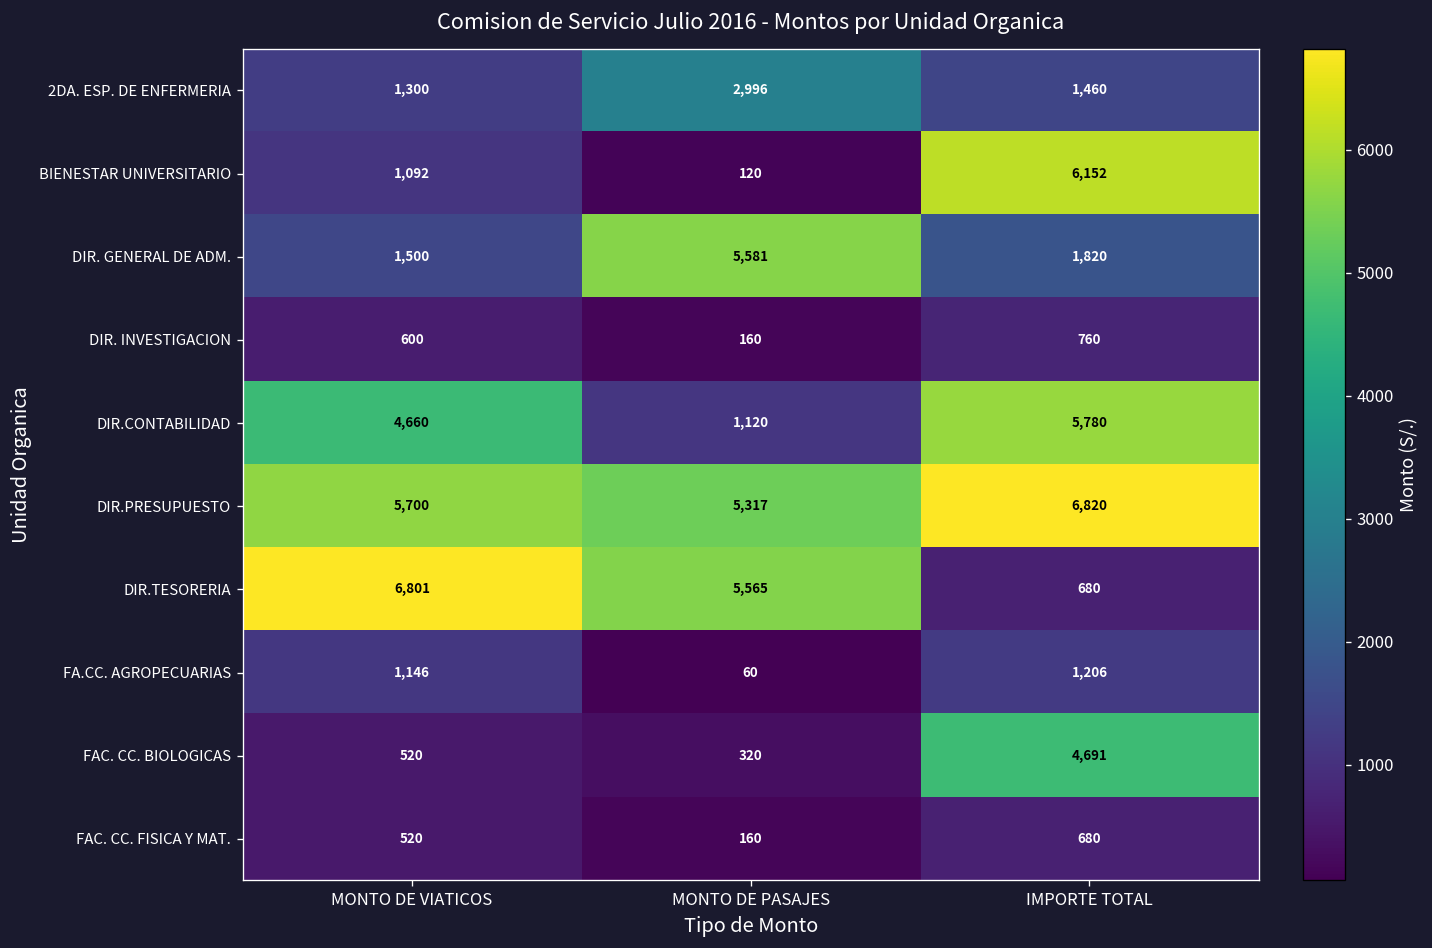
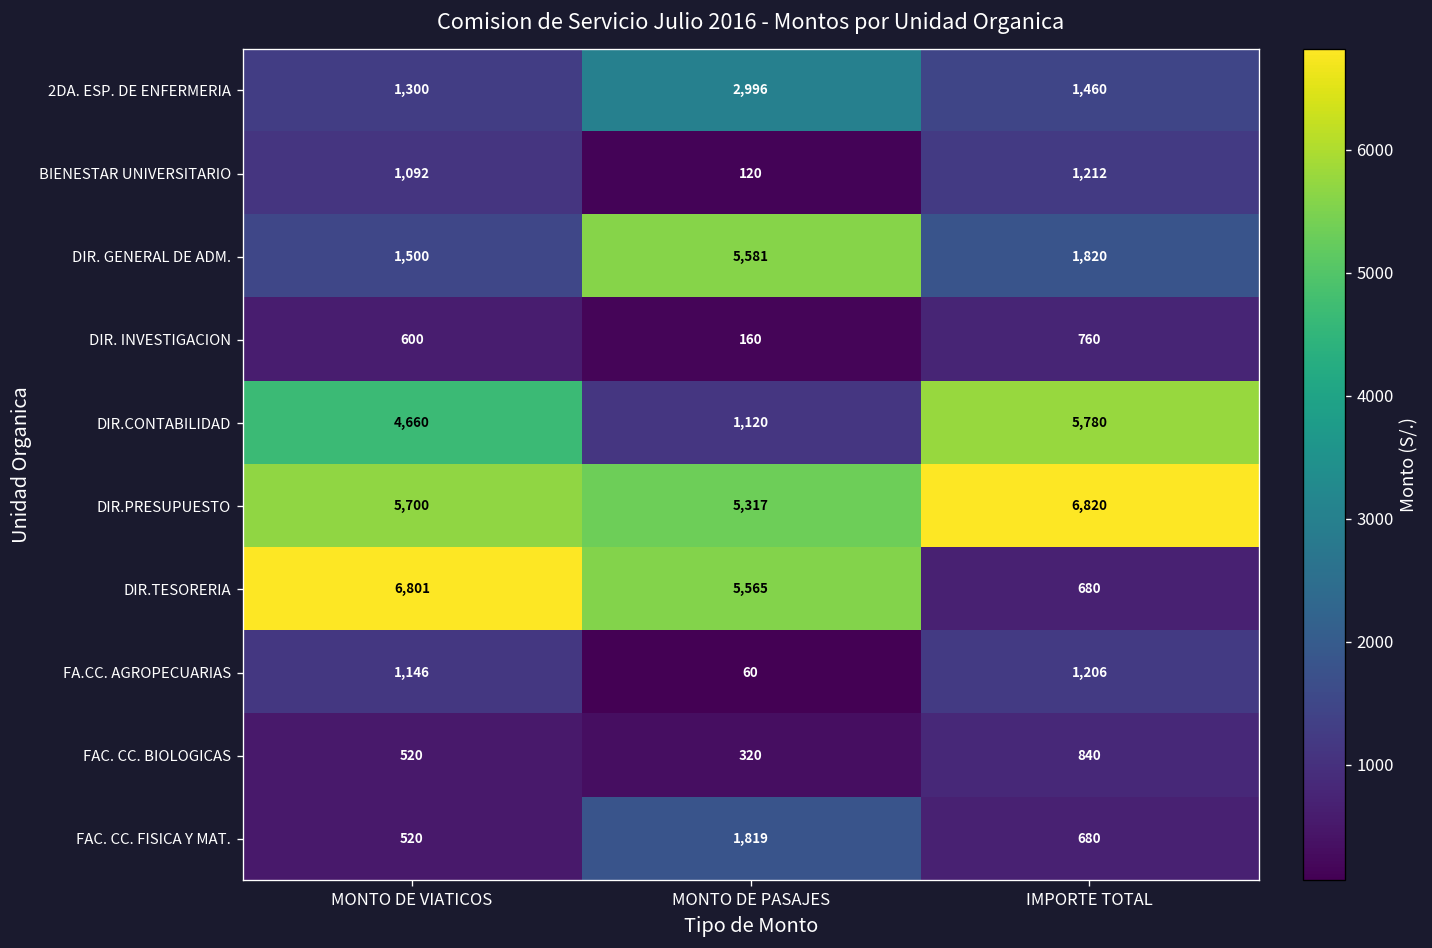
  {
    "2DA. ESP. DE ENFERMERIA": {
      "MONTO DE VIATICOS": "1,300",
      "MONTO DE PASAJES": "2,996",
      "IMPORTE TOTAL": "1,460"
    },
    "BIENESTAR UNIVERSITARIO": {
      "MONTO DE VIATICOS": "1,092",
      "MONTO DE PASAJES": "120",
-     "IMPORTE TOTAL": "6,152"
+     "IMPORTE TOTAL": "1,212"
    },
    "DIR. GENERAL DE ADM.": {
      "MONTO DE VIATICOS": "1,500",
      "MONTO DE PASAJES": "5,581",
      "IMPORTE TOTAL": "1,820"
    },
    "DIR. INVESTIGACION": {
      "MONTO DE VIATICOS": "600",
      "MONTO DE PASAJES": "160",
      "IMPORTE TOTAL": "760"
    },
    "DIR.CONTABILIDAD": {
      "MONTO DE VIATICOS": "4,660",
      "MONTO DE PASAJES": "1,120",
      "IMPORTE TOTAL": "5,780"
    },
    "DIR.PRESUPUESTO": {
      "MONTO DE VIATICOS": "5,700",
      "MONTO DE PASAJES": "5,317",
      "IMPORTE TOTAL": "6,820"
    },
    "DIR.TESORERIA": {
      "MONTO DE VIATICOS": "6,801",
      "MONTO DE PASAJES": "5,565",
      "IMPORTE TOTAL": "680"
    },
    "FA.CC. AGROPECUARIAS": {
      "MONTO DE VIATICOS": "1,146",
      "MONTO DE PASAJES": "60",
      "IMPORTE TOTAL": "1,206"
    },
    "FAC. CC. BIOLOGICAS": {
      "MONTO DE VIATICOS": "520",
      "MONTO DE PASAJES": "320",
-     "IMPORTE TOTAL": "4,691"
+     "IMPORTE TOTAL": "840"
    },
    "FAC. CC. FISICA Y MAT.": {
      "MONTO DE VIATICOS": "520",
-     "MONTO DE PASAJES": "160",
+     "MONTO DE PASAJES": "1,819",
      "IMPORTE TOTAL": "680"
    }
  }
